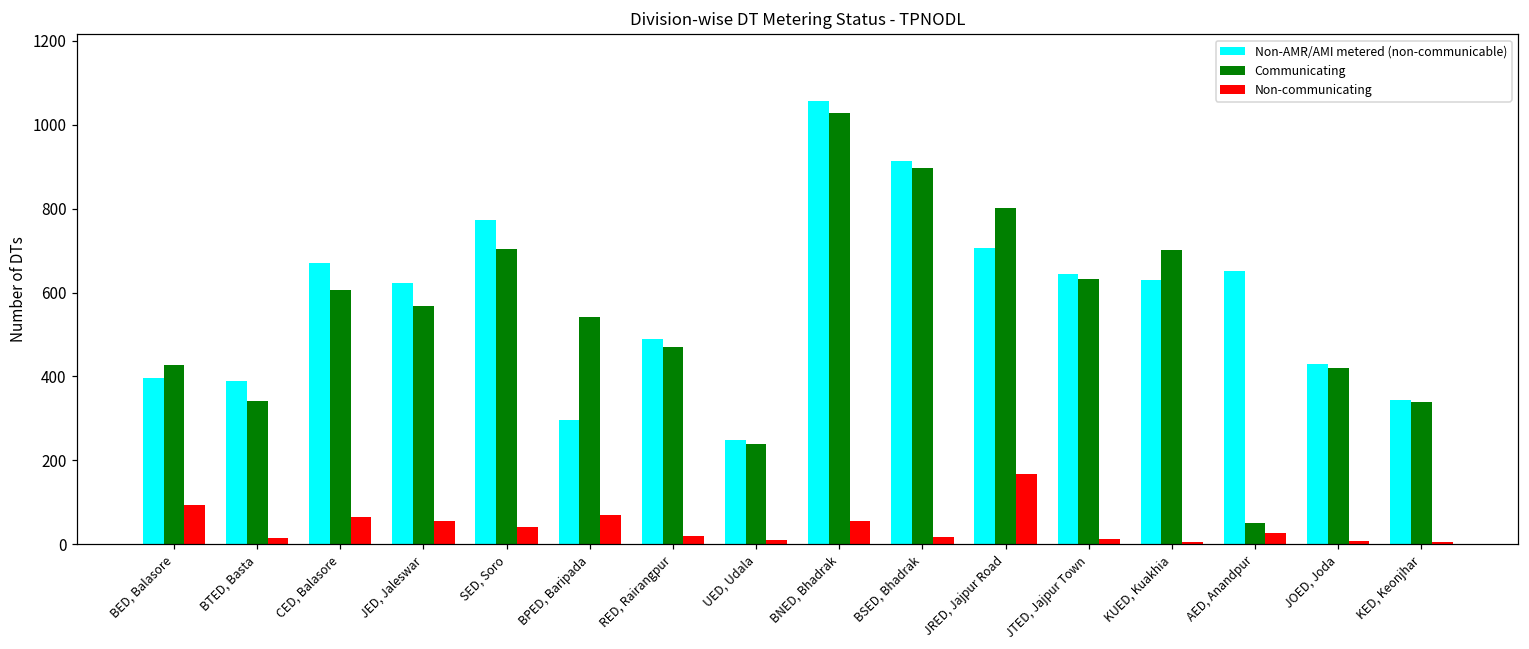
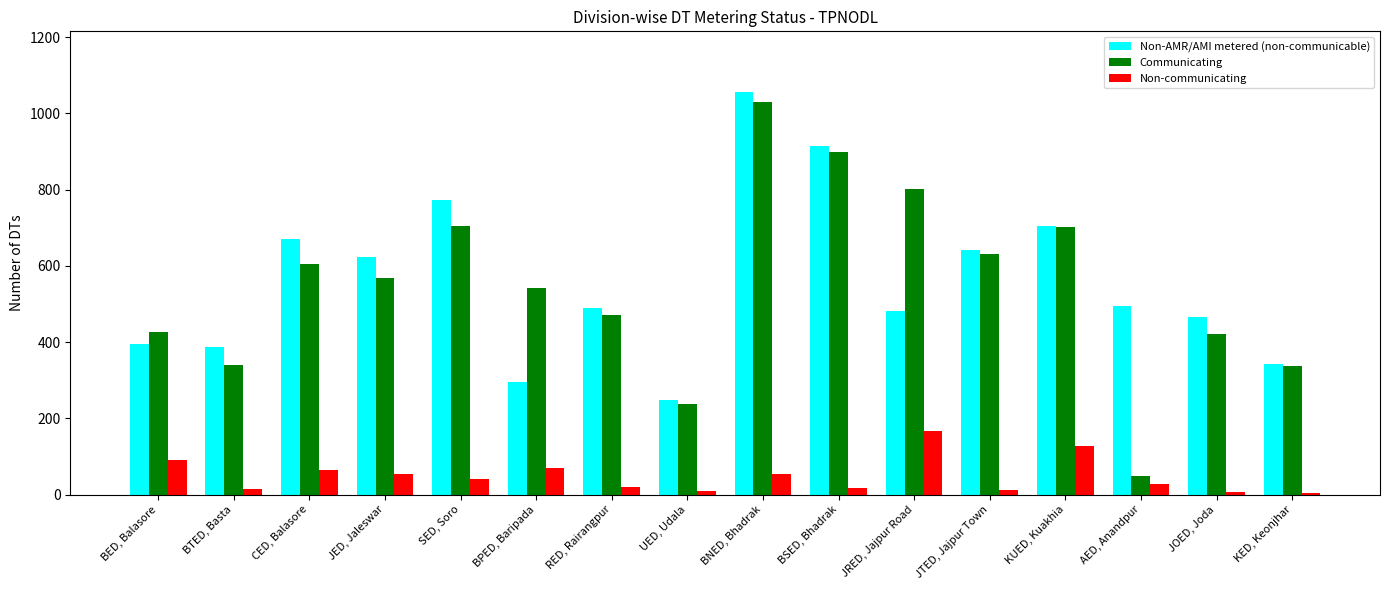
  {
    "Non-AMR/AMI metered (non-communicable)": {
      "BED, Balasore": 400,
      "BTED, Basta": 390,
      "CED, Balasore": 670,
      "JED, Jaleswar": 620,
      "SED, Soro": 770,
      "BPED, Baripada": 300,
      "RED, Rairangpur": 490,
      "UED, Udala": 250,
      "BNED, Bhadrak": 1060,
      "BSED, Bhadrak": 910,
-     "JRED, Jajpur Road": 710,
+     "JRED, Jajpur Road": 480,
      "JTED, Jajpur Town": 640,
-     "KUED, Kuakhia": 630,
-     "AED, Anandpur": 650,
-     "JOED, Joda": 430,
+     "KUED, Kuakhia": 710,
+     "AED, Anandpur": 500,
+     "JOED, Joda": 470,
      "KED, Keonjhar": 340
    },
    "Communicating": {
      "BED, Balasore": 430,
      "BTED, Basta": 340,
      "CED, Balasore": 610,
      "JED, Jaleswar": 570,
      "SED, Soro": 700,
      "BPED, Baripada": 540,
      "RED, Rairangpur": 470,
      "UED, Udala": 240,
      "BNED, Bhadrak": 1030,
      "BSED, Bhadrak": 900,
      "JRED, Jajpur Road": 800,
      "JTED, Jajpur Town": 630,
      "KUED, Kuakhia": 700,
      "AED, Anandpur": 50,
      "JOED, Joda": 420,
      "KED, Keonjhar": 340
    },
    "Non-communicating": {
      "BED, Balasore": 90,
      "BTED, Basta": 10,
      "CED, Balasore": 70,
      "JED, Jaleswar": 60,
      "SED, Soro": 40,
      "BPED, Baripada": 70,
      "RED, Rairangpur": 20,
      "UED, Udala": 10,
      "BNED, Bhadrak": 50,
      "BSED, Bhadrak": 20,
      "JRED, Jajpur Road": 170,
      "JTED, Jajpur Town": 10,
-     "KUED, Kuakhia": 0,
+     "KUED, Kuakhia": 130,
      "AED, Anandpur": 30,
      "JOED, Joda": 10
    }
  }
